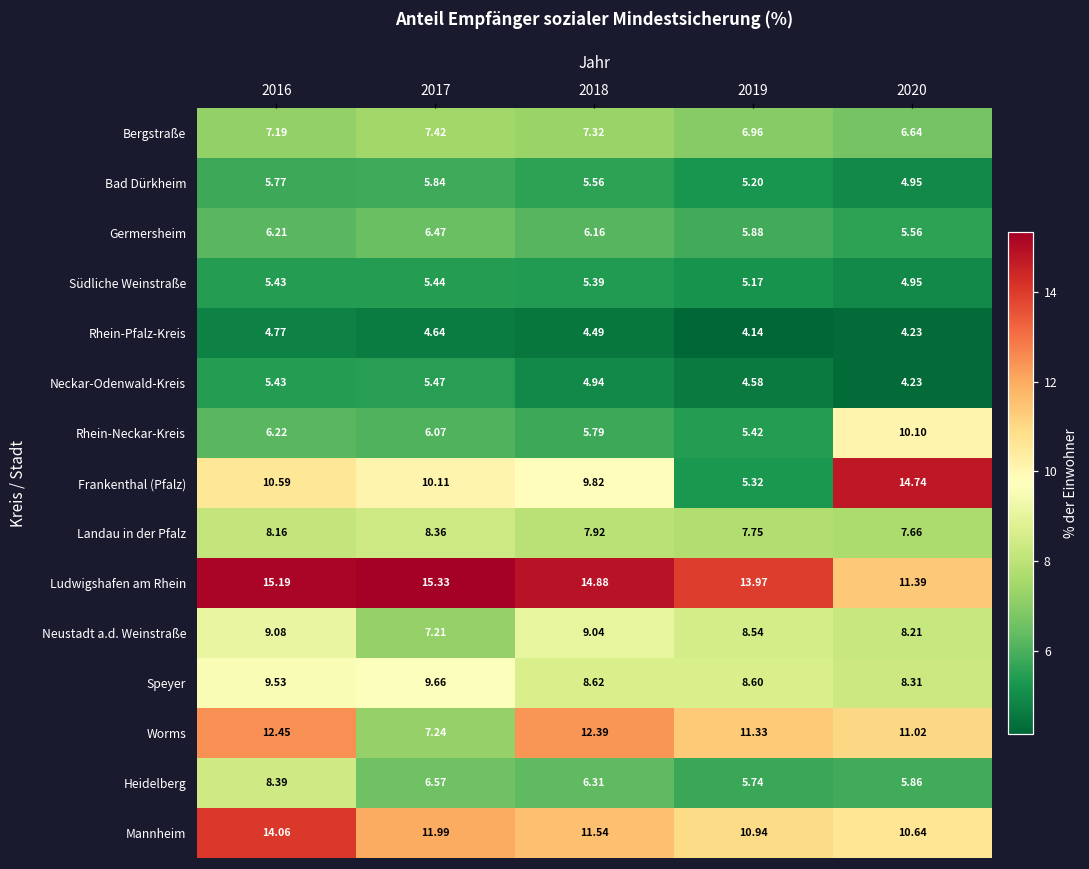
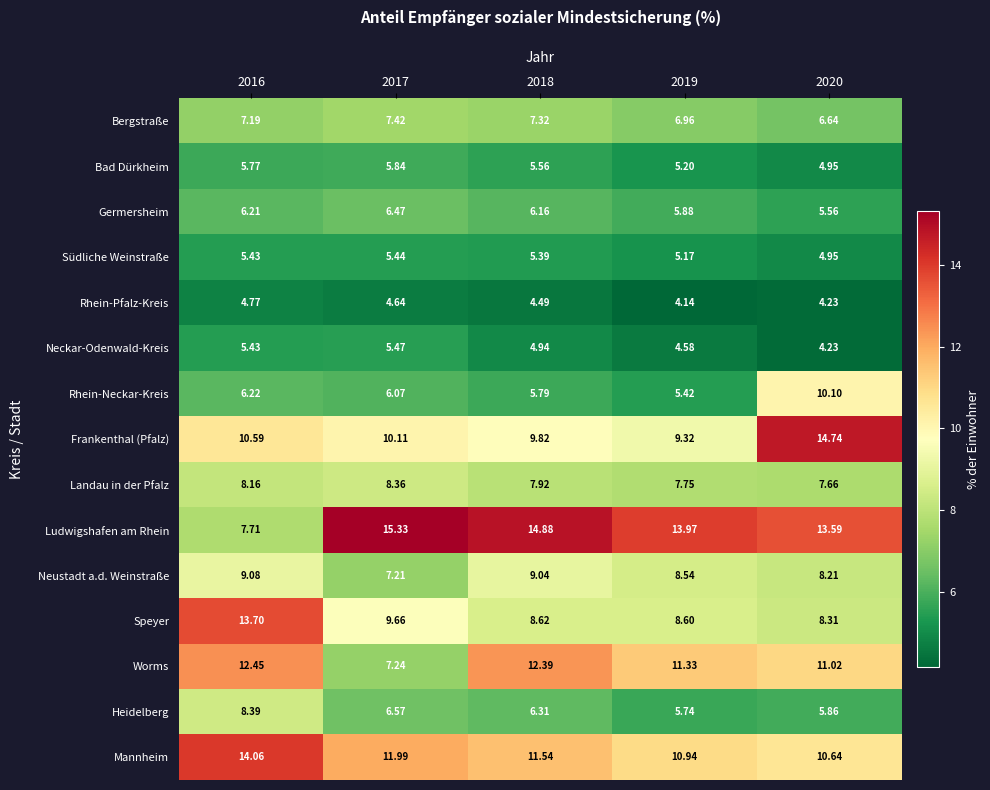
  {
    "Bergstraße": {
      "2016": 7.19,
      "2017": 7.42,
      "2018": 7.32,
      "2019": 6.96,
      "2020": 6.64
    },
    "Bad Dürkheim": {
      "2016": 5.77,
      "2017": 5.84,
      "2018": 5.56,
      "2019": 5.20,
      "2020": 4.95
    },
    "Germersheim": {
      "2016": 6.21,
      "2017": 6.47,
      "2018": 6.16,
      "2019": 5.88,
      "2020": 5.56
    },
    "Südliche Weinstraße": {
      "2016": 5.43,
      "2017": 5.44,
      "2018": 5.39,
      "2019": 5.17,
      "2020": 4.95
    },
    "Rhein-Pfalz-Kreis": {
      "2016": 4.77,
      "2017": 4.64,
      "2018": 4.49,
      "2019": 4.14,
      "2020": 4.23
    },
    "Neckar-Odenwald-Kreis": {
      "2016": 5.43,
      "2017": 5.47,
      "2018": 4.94,
      "2019": 4.58,
      "2020": 4.23
    },
    "Rhein-Neckar-Kreis": {
      "2016": 6.22,
      "2017": 6.07,
      "2018": 5.79,
      "2019": 5.42,
      "2020": 10.10
    },
    "Frankenthal (Pfalz)": {
      "2016": 10.59,
      "2017": 10.11,
      "2018": 9.82,
-     "2019": 5.32,
+     "2019": 9.32,
      "2020": 14.74
    },
    "Landau in der Pfalz": {
      "2016": 8.16,
      "2017": 8.36,
      "2018": 7.92,
      "2019": 7.75,
      "2020": 7.66
    },
    "Ludwigshafen am Rhein": {
-     "2016": 15.19,
+     "2016": 7.71,
      "2017": 15.33,
      "2018": 14.88,
      "2019": 13.97,
-     "2020": 11.39
+     "2020": 13.59
    },
    "Neustadt a.d. Weinstraße": {
      "2016": 9.08,
      "2017": 7.21,
      "2018": 9.04,
      "2019": 8.54,
      "2020": 8.21
    },
    "Speyer": {
-     "2016": 9.53,
+     "2016": 13.70,
      "2017": 9.66,
      "2018": 8.62,
      "2019": 8.60,
      "2020": 8.31
    },
    "Worms": {
      "2016": 12.45,
      "2017": 7.24,
      "2018": 12.39,
      "2019": 11.33,
      "2020": 11.02
    },
    "Heidelberg": {
      "2016": 8.39,
      "2017": 6.57,
      "2018": 6.31,
      "2019": 5.74,
      "2020": 5.86
    },
    "Mannheim": {
      "2016": 14.06,
      "2017": 11.99,
      "2018": 11.54,
      "2019": 10.94,
      "2020": 10.64
    }
  }
